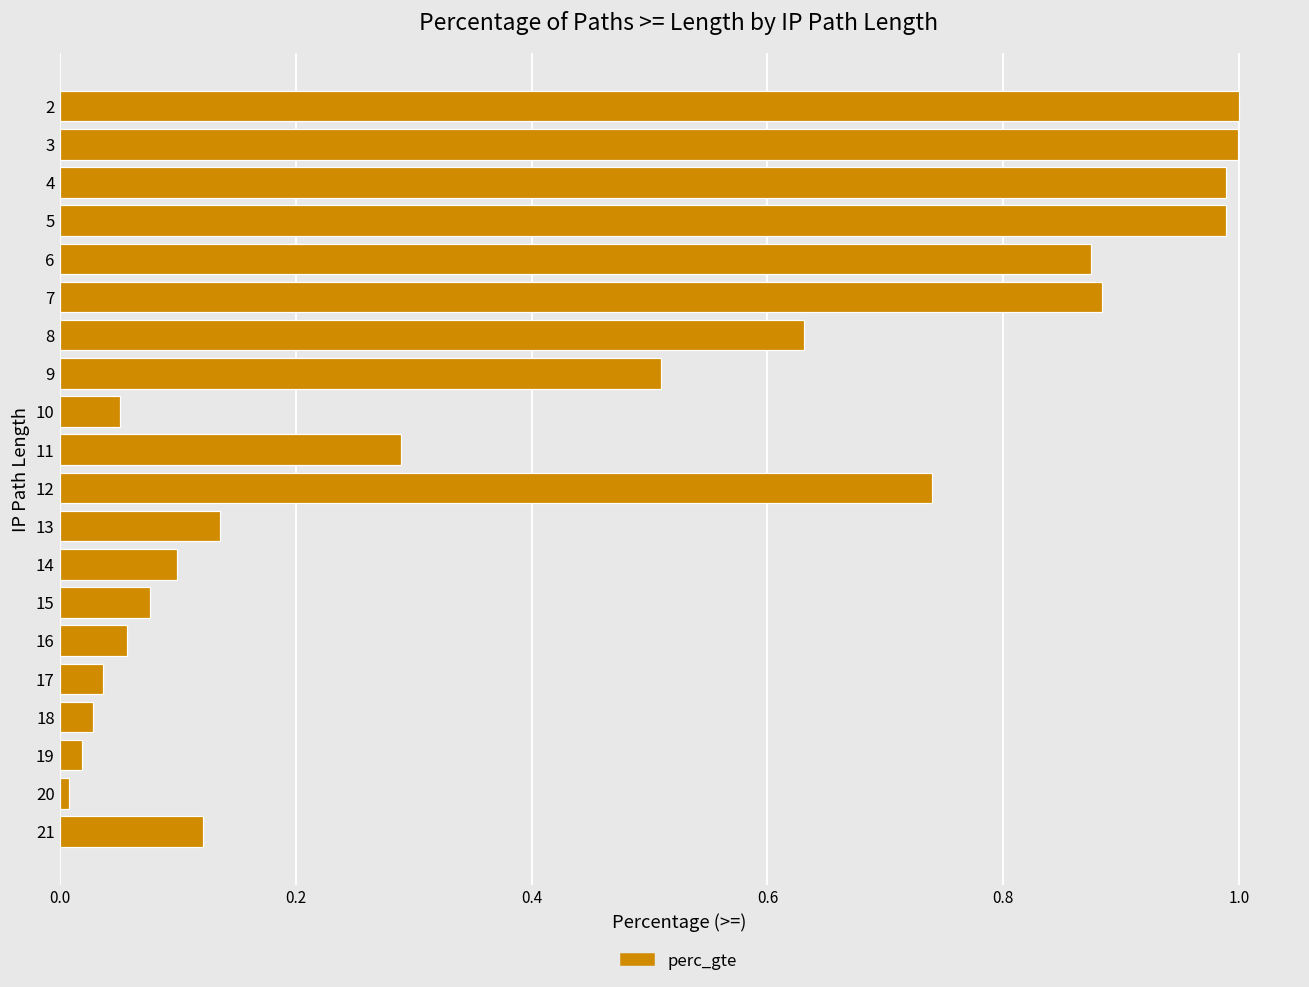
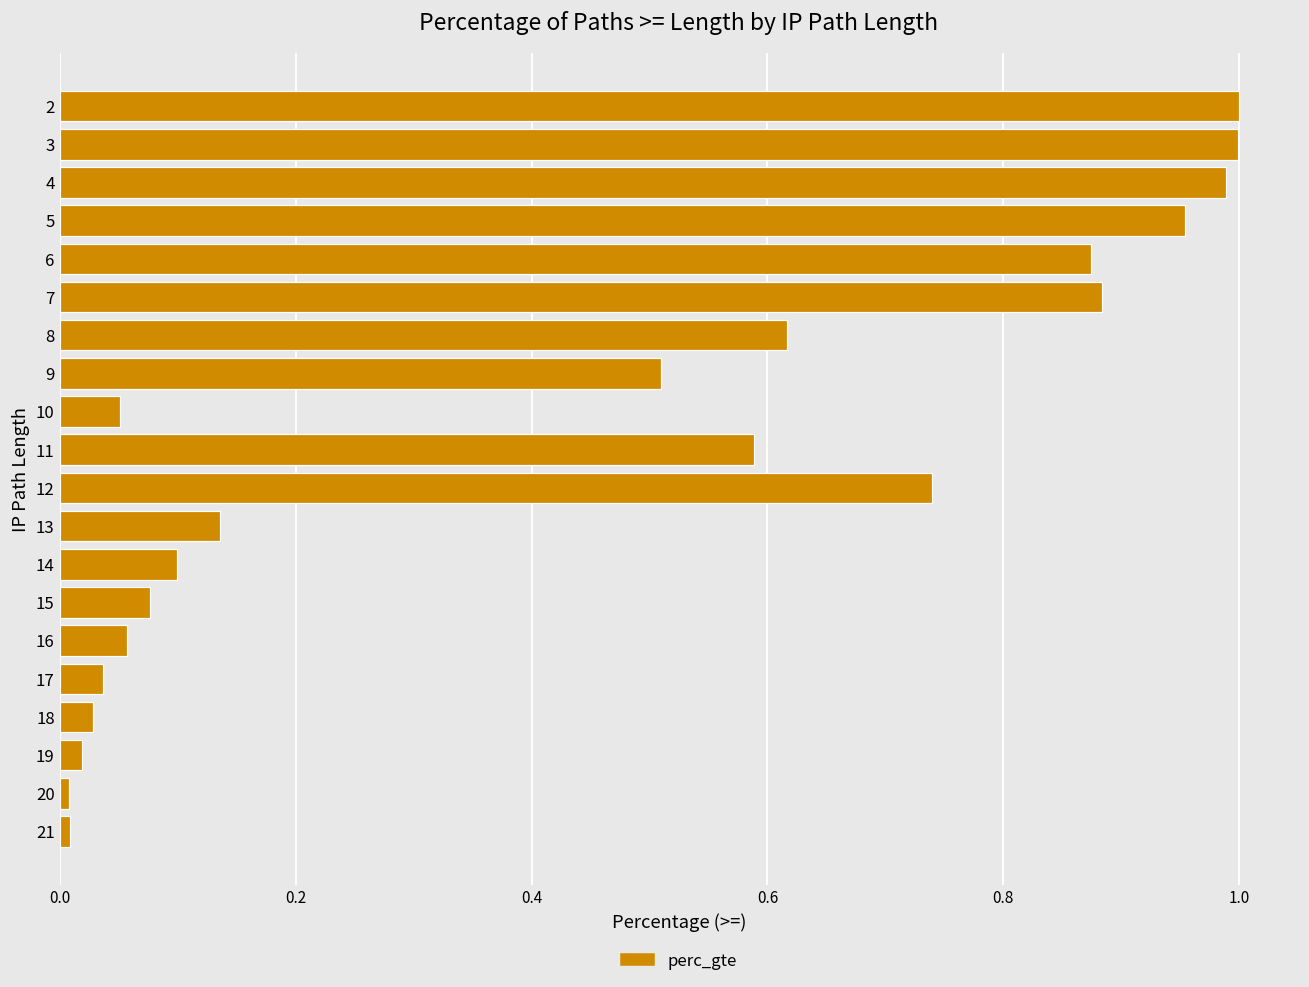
  {
    "2": 1.000,
    "3": 0.999,
    "4": 0.989,
-   "5": 0.989,
+   "5": 0.954,
    "6": 0.874,
    "7": 0.884,
-   "8": 0.631,
+   "8": 0.617,
    "9": 0.510,
    "10": 0.051,
-   "11": 0.289,
+   "11": 0.588,
    "12": 0.739,
    "13": 0.136,
    "14": 0.099,
    "15": 0.076,
    "16": 0.057,
    "17": 0.037,
    "18": 0.028,
    "19": 0.019,
    "20": 0.008,
-   "21": 0.121
+   "21": 0.008
  }
